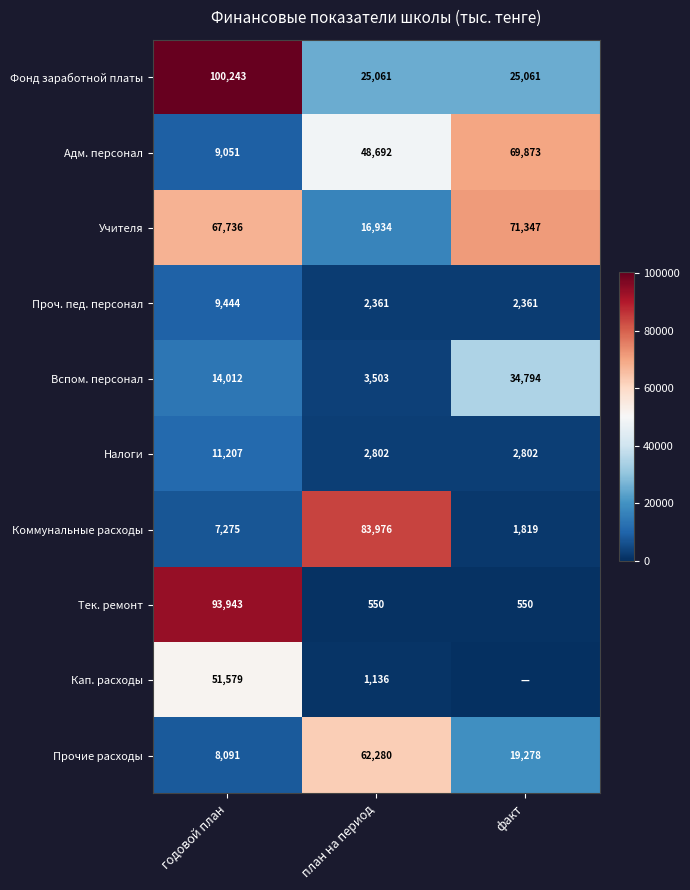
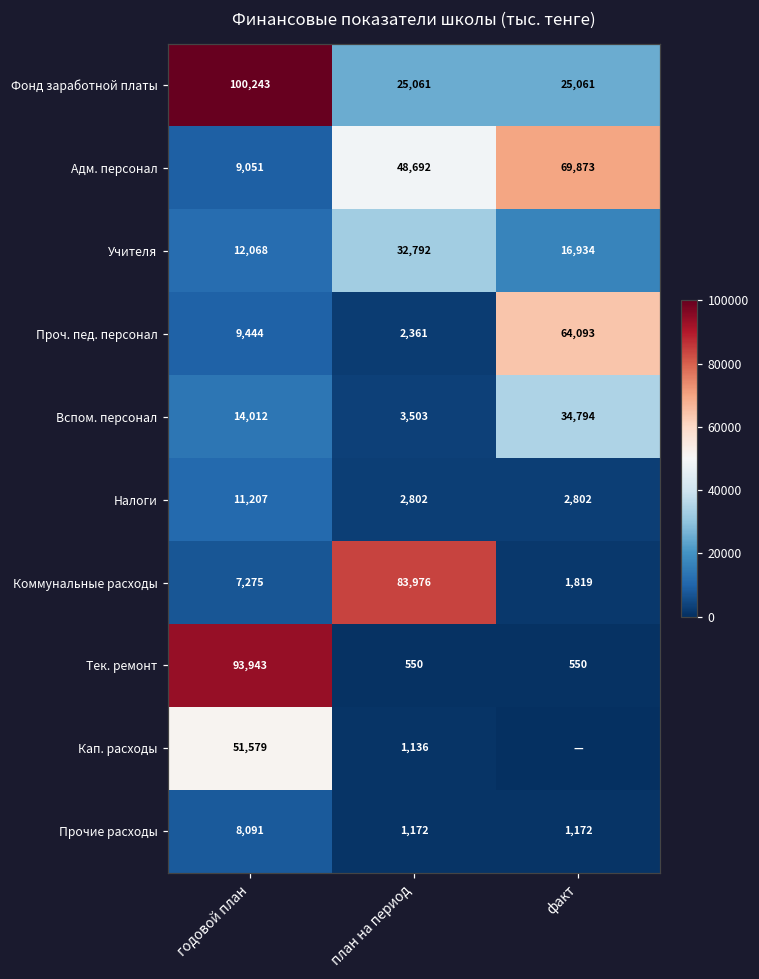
  {
    "Фонд заработной платы": {
      "годовой план": "100,243",
      "план на период": "25,061",
      "факт": "25,061"
    },
    "Адм. персонал": {
      "годовой план": "9,051",
      "план на период": "48,692",
      "факт": "69,873"
    },
    "Учителя": {
-     "годовой план": "67,736",
-     "план на период": "16,934",
-     "факт": "71,347"
+     "годовой план": "12,068",
+     "план на период": "32,792",
+     "факт": "16,934"
    },
    "Проч. пед. персонал": {
      "годовой план": "9,444",
      "план на период": "2,361",
-     "факт": "2,361"
+     "факт": "64,093"
    },
    "Вспом. персонал": {
      "годовой план": "14,012",
      "план на период": "3,503",
      "факт": "34,794"
    },
    "Налоги": {
      "годовой план": "11,207",
      "план на период": "2,802",
      "факт": "2,802"
    },
    "Коммунальные расходы": {
      "годовой план": "7,275",
      "план на период": "83,976",
      "факт": "1,819"
    },
    "Тек. ремонт": {
      "годовой план": "93,943",
      "план на период": "550",
      "факт": "550"
    },
    "Кап. расходы": {
      "годовой план": "51,579",
      "план на период": "1,136"
    },
    "Прочие расходы": {
      "годовой план": "8,091",
-     "план на период": "62,280",
-     "факт": "19,278"
+     "план на период": "1,172",
+     "факт": "1,172"
    }
  }
